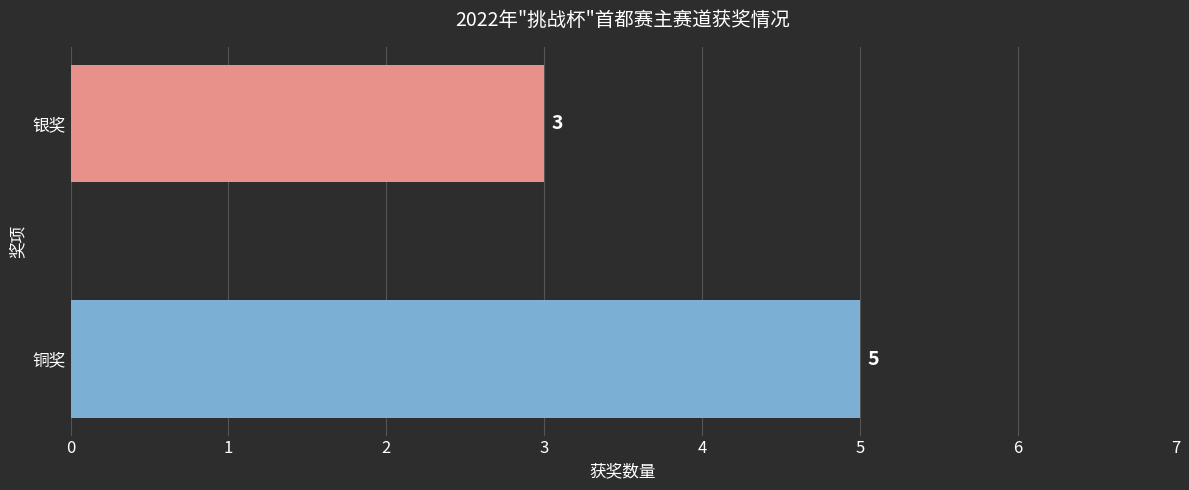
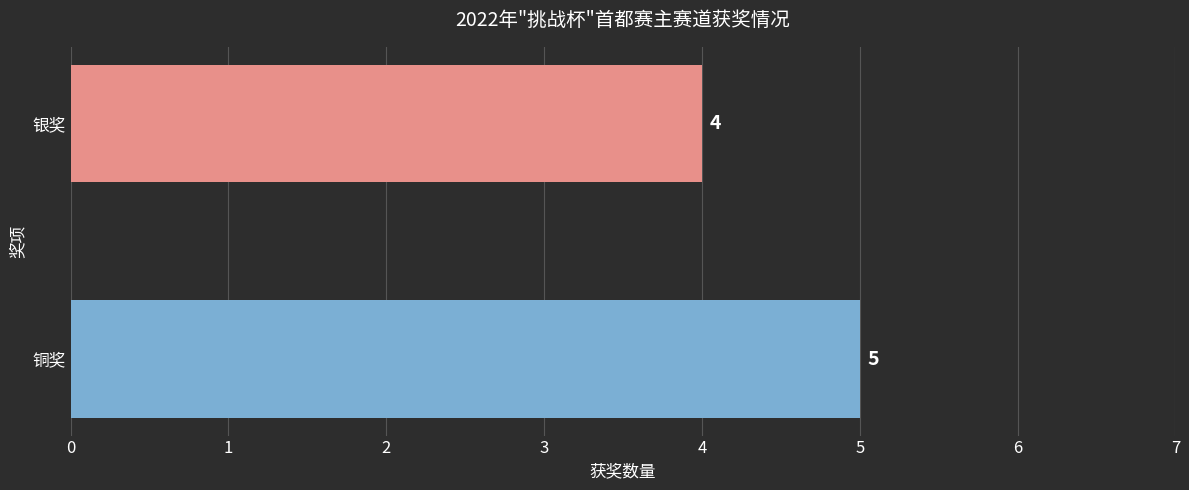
  {
-   "银奖": 3,
+   "银奖": 4,
    "铜奖": 5
  }
